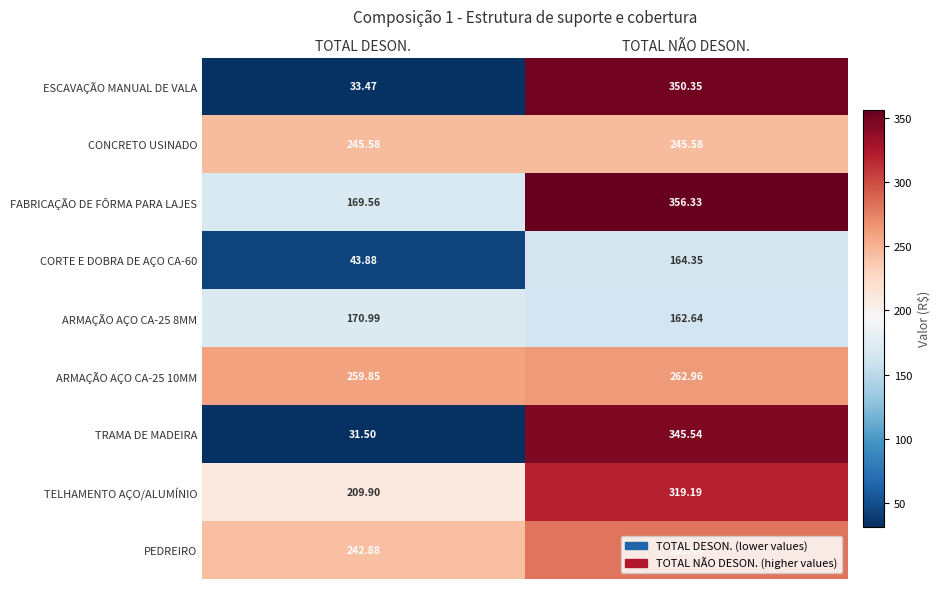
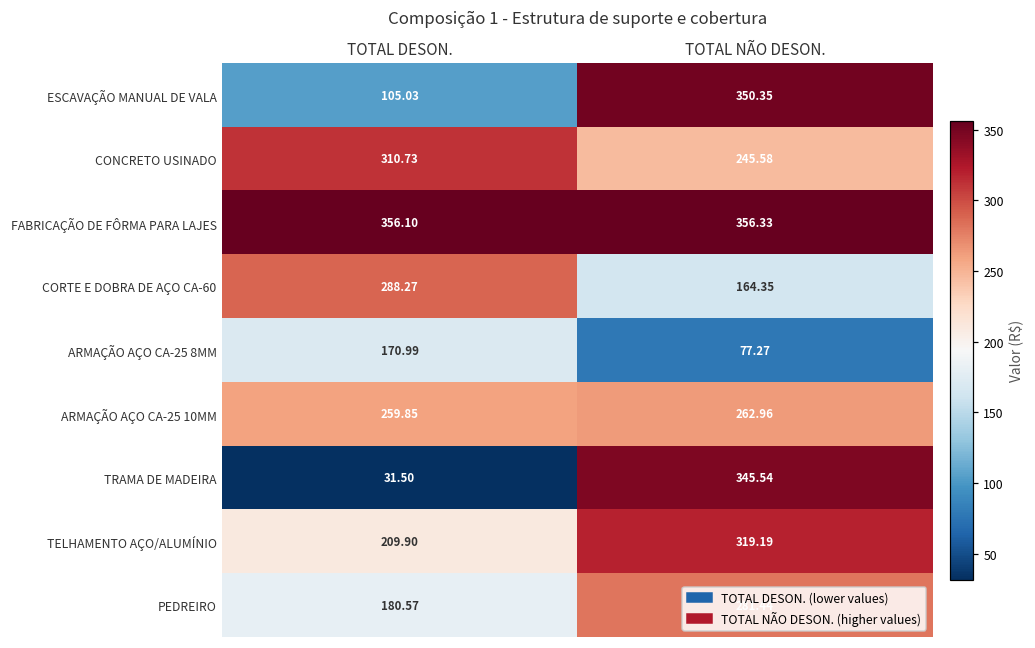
  {
    "ESCAVAÇÃO MANUAL DE VALA": {
-     "TOTAL DESON.": 33.47,
+     "TOTAL DESON.": 105.03,
      "TOTAL NÃO DESON.": 350.35
    },
    "CONCRETO USINADO": {
-     "TOTAL DESON.": 245.58,
+     "TOTAL DESON.": 310.73,
      "TOTAL NÃO DESON.": 245.58
    },
    "FABRICAÇÃO DE FÔRMA PARA LAJES": {
-     "TOTAL DESON.": 169.56,
+     "TOTAL DESON.": 356.10,
      "TOTAL NÃO DESON.": 356.33
    },
    "CORTE E DOBRA DE AÇO CA-60": {
-     "TOTAL DESON.": 43.88,
+     "TOTAL DESON.": 288.27,
      "TOTAL NÃO DESON.": 164.35
    },
    "ARMAÇÃO AÇO CA-25 8MM": {
      "TOTAL DESON.": 170.99,
-     "TOTAL NÃO DESON.": 162.64
+     "TOTAL NÃO DESON.": 77.27
    },
    "ARMAÇÃO AÇO CA-25 10MM": {
      "TOTAL DESON.": 259.85,
      "TOTAL NÃO DESON.": 262.96
    },
    "TRAMA DE MADEIRA": {
      "TOTAL DESON.": 31.50,
      "TOTAL NÃO DESON.": 345.54
    },
    "TELHAMENTO AÇO/ALUMÍNIO": {
      "TOTAL DESON.": 209.90,
      "TOTAL NÃO DESON.": 319.19
    },
    "PEDREIRO": {
-     "TOTAL DESON.": 242.88
+     "TOTAL DESON.": 180.57
    }
  }
